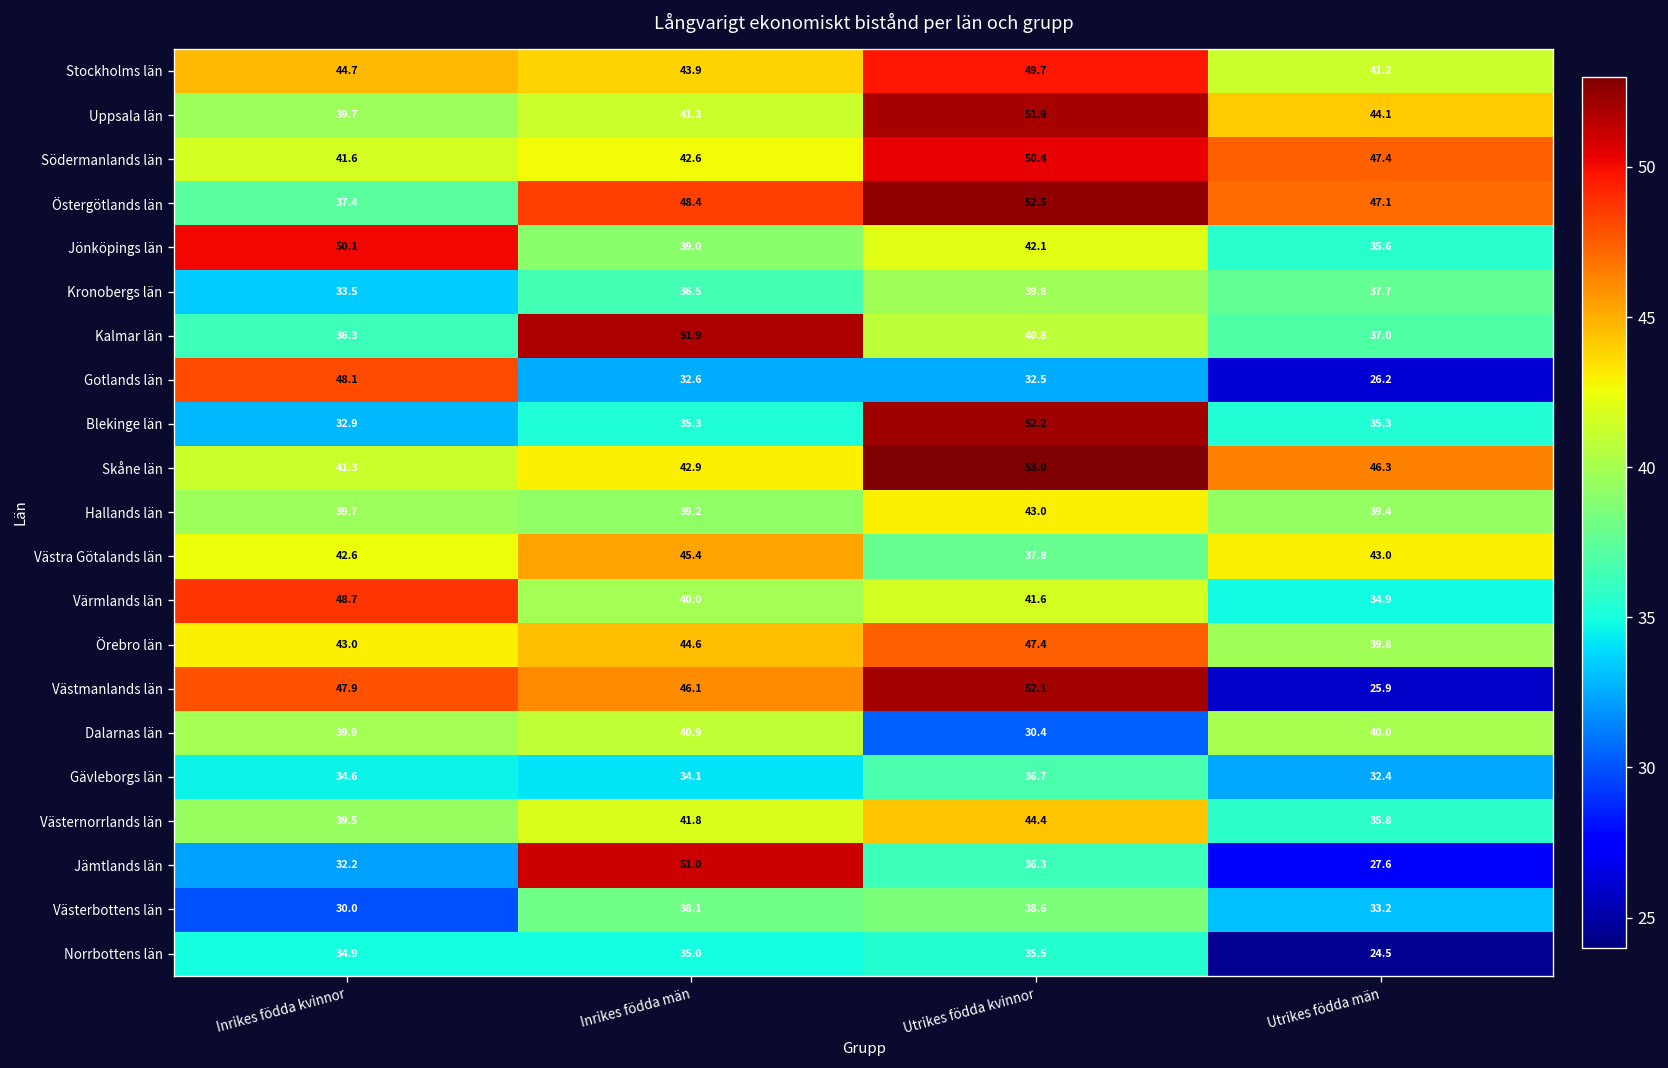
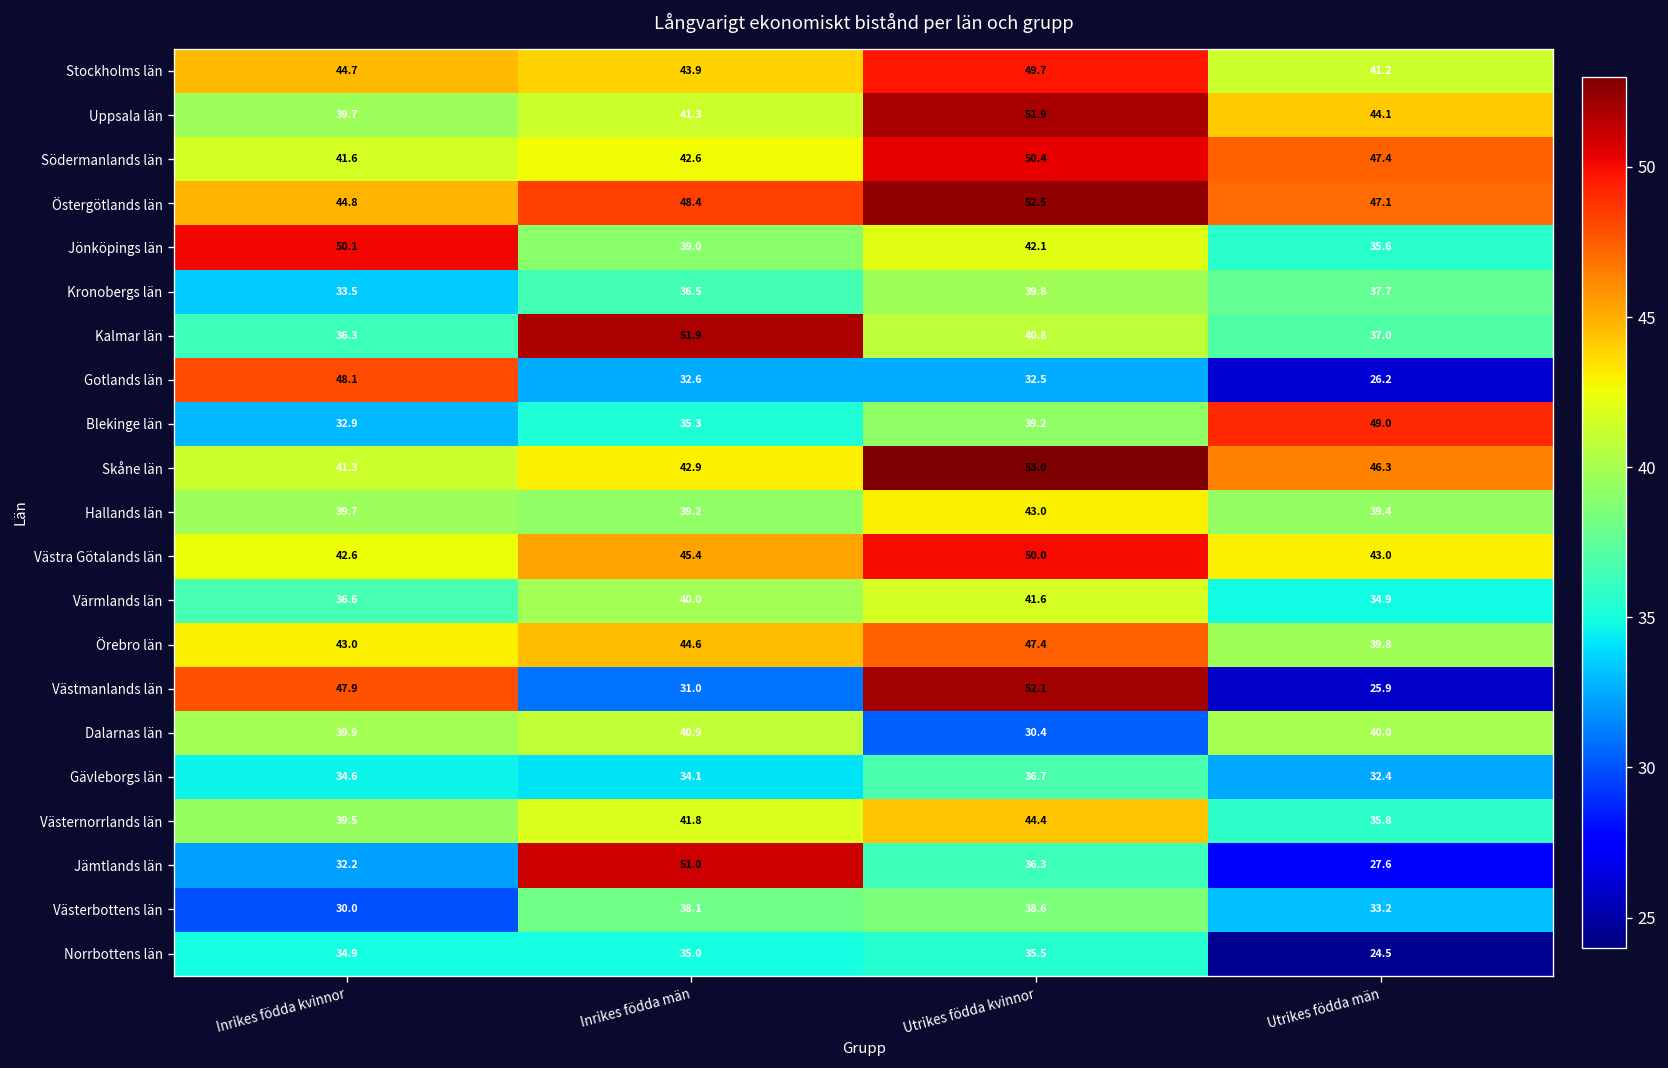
  {
    "Stockholms län": {
      "Inrikes födda kvinnor": 44.7,
      "Inrikes födda män": 43.9,
      "Utrikes födda kvinnor": 49.7,
      "Utrikes födda män": 41.2
    },
    "Uppsala län": {
      "Inrikes födda kvinnor": 39.7,
      "Inrikes födda män": 41.3,
      "Utrikes födda kvinnor": 51.9,
      "Utrikes födda män": 44.1
    },
    "Södermanlands län": {
      "Inrikes födda kvinnor": 41.6,
      "Inrikes födda män": 42.6,
      "Utrikes födda kvinnor": 50.4,
      "Utrikes födda män": 47.4
    },
    "Östergötlands län": {
-     "Inrikes födda kvinnor": 37.4,
+     "Inrikes födda kvinnor": 44.8,
      "Inrikes födda män": 48.4,
      "Utrikes födda kvinnor": 52.5,
      "Utrikes födda män": 47.1
    },
    "Jönköpings län": {
      "Inrikes födda kvinnor": 50.1,
      "Inrikes födda män": 39.0,
      "Utrikes födda kvinnor": 42.1,
      "Utrikes födda män": 35.6
    },
    "Kronobergs län": {
      "Inrikes födda kvinnor": 33.5,
      "Inrikes födda män": 36.5,
      "Utrikes födda kvinnor": 39.8,
      "Utrikes födda män": 37.7
    },
    "Kalmar län": {
      "Inrikes födda kvinnor": 36.3,
      "Inrikes födda män": 51.9,
      "Utrikes födda kvinnor": 40.8,
      "Utrikes födda män": 37.0
    },
    "Gotlands län": {
      "Inrikes födda kvinnor": 48.1,
      "Inrikes födda män": 32.6,
      "Utrikes födda kvinnor": 32.5,
      "Utrikes födda män": 26.2
    },
    "Blekinge län": {
      "Inrikes födda kvinnor": 32.9,
      "Inrikes födda män": 35.3,
-     "Utrikes födda kvinnor": 52.2,
-     "Utrikes födda män": 35.3
+     "Utrikes födda kvinnor": 39.2,
+     "Utrikes födda män": 49.0
    },
    "Skåne län": {
      "Inrikes födda kvinnor": 41.3,
      "Inrikes födda män": 42.9,
      "Utrikes födda kvinnor": 53.0,
      "Utrikes födda män": 46.3
    },
    "Hallands län": {
      "Inrikes födda kvinnor": 39.7,
      "Inrikes födda män": 39.2,
      "Utrikes födda kvinnor": 43.0,
      "Utrikes födda män": 39.4
    },
    "Västra Götalands län": {
      "Inrikes födda kvinnor": 42.6,
      "Inrikes födda män": 45.4,
-     "Utrikes födda kvinnor": 37.8,
+     "Utrikes födda kvinnor": 50.0,
      "Utrikes födda män": 43.0
    },
    "Värmlands län": {
-     "Inrikes födda kvinnor": 48.7,
+     "Inrikes födda kvinnor": 36.6,
      "Inrikes födda män": 40.0,
      "Utrikes födda kvinnor": 41.6,
      "Utrikes födda män": 34.9
    },
    "Örebro län": {
      "Inrikes födda kvinnor": 43.0,
      "Inrikes födda män": 44.6,
      "Utrikes födda kvinnor": 47.4,
      "Utrikes födda män": 39.8
    },
    "Västmanlands län": {
      "Inrikes födda kvinnor": 47.9,
-     "Inrikes födda män": 46.1,
+     "Inrikes födda män": 31.0,
      "Utrikes födda kvinnor": 52.1,
      "Utrikes födda män": 25.9
    },
    "Dalarnas län": {
      "Inrikes födda kvinnor": 39.9,
      "Inrikes födda män": 40.9,
      "Utrikes födda kvinnor": 30.4,
      "Utrikes födda män": 40.0
    },
    "Gävleborgs län": {
      "Inrikes födda kvinnor": 34.6,
      "Inrikes födda män": 34.1,
      "Utrikes födda kvinnor": 36.7,
      "Utrikes födda män": 32.4
    },
    "Västernorrlands län": {
      "Inrikes födda kvinnor": 39.5,
      "Inrikes födda män": 41.8,
      "Utrikes födda kvinnor": 44.4,
      "Utrikes födda män": 35.8
    },
    "Jämtlands län": {
      "Inrikes födda kvinnor": 32.2,
      "Inrikes födda män": 51.0,
      "Utrikes födda kvinnor": 36.3,
      "Utrikes födda män": 27.6
    },
    "Västerbottens län": {
      "Inrikes födda kvinnor": 30.0,
      "Inrikes födda män": 38.1,
      "Utrikes födda kvinnor": 38.6,
      "Utrikes födda män": 33.2
    },
    "Norrbottens län": {
      "Inrikes födda kvinnor": 34.9,
      "Inrikes födda män": 35.0,
      "Utrikes födda kvinnor": 35.5,
      "Utrikes födda män": 24.5
    }
  }
